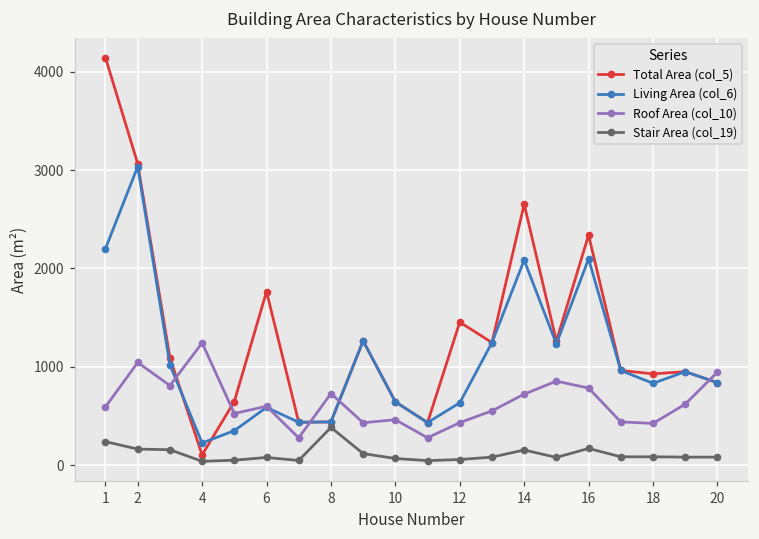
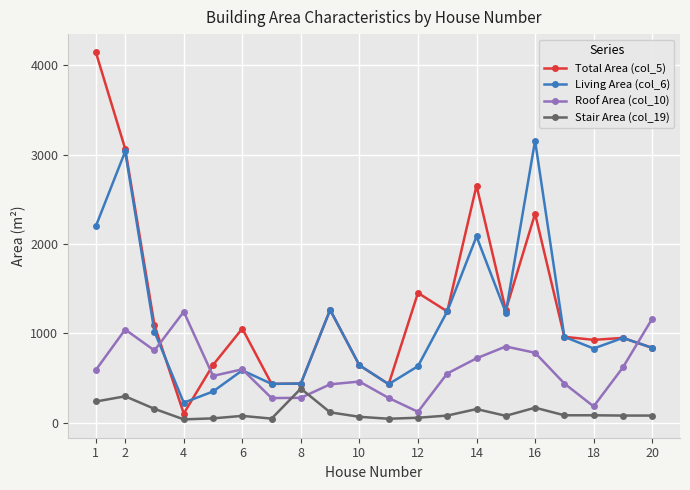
  {
    "Total Area (col_5)": {
      "1": 4100,
      "2": 3100,
      "4": 100,
-     "6": 1800,
+     "6": 1100,
      "12": 1500,
      "14": 2700,
      "16": 2300,
      "18": 900
    },
    "Living Area (col_6)": {
      "1": 2200,
      "2": 3000,
      "4": 200,
      "12": 600,
      "14": 2100,
-     "16": 2100,
+     "16": 3200,
      "18": 800
    },
    "Roof Area (col_10)": {
      "1": 600,
      "2": 1000,
      "4": 1200,
-     "8": 700,
+     "8": 300,
      "10": 500,
-     "12": 400,
+     "12": 100,
      "14": 700,
      "16": 800,
-     "18": 400,
-     "20": 900
+     "18": 200,
+     "20": 1200
    },
    "Stair Area (col_19)": {
      "1": 200,
-     "2": 200,
+     "2": 300,
      "4": 0,
      "6": 100,
      "8": 400,
      "10": 100,
      "12": 100,
      "14": 200,
      "16": 200,
      "18": 100,
      "20": 100
    }
  }
